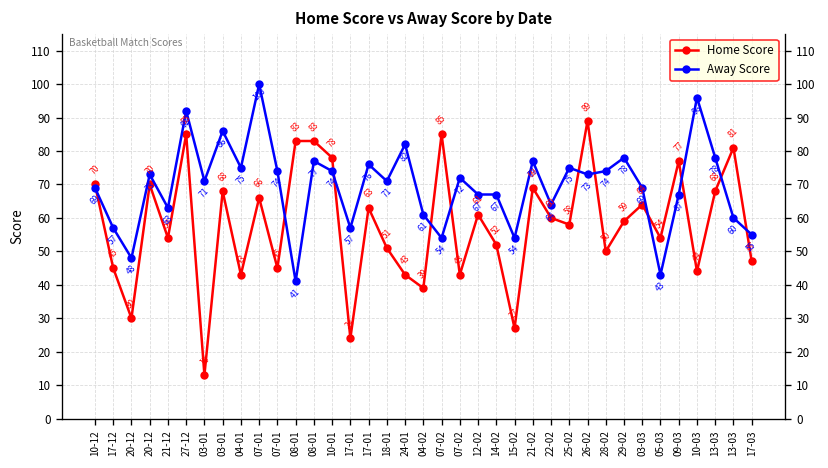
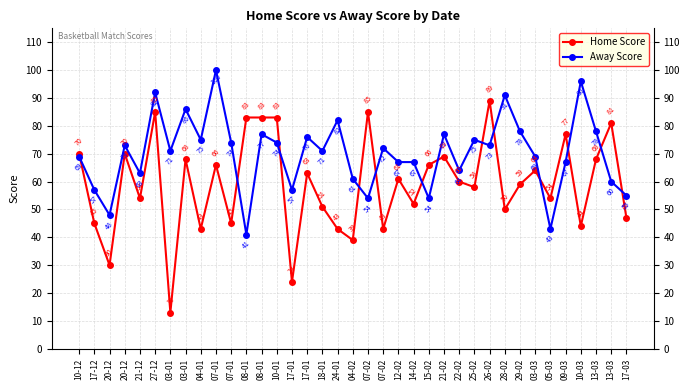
  {
    "Home Score": {
      "10-12": 70,
      "17-12": 45,
      "04-01": 43,
-     "10-01": 78,
+     "10-01": 83,
      "18-01": 51,
      "24-01": 43,
      "04-02": 39,
      "14-02": 52,
-     "15-02": 27,
+     "15-02": 66,
      "25-02": 58,
      "26-02": 89,
      "28-02": 50,
      "29-02": 59,
      "05-03": 54,
      "09-03": 77,
      "10-03": 44
    },
    "Away Score": {
      "10-12": 69,
      "17-12": 57,
      "04-01": 75,
      "10-01": 74,
      "18-01": 71,
      "24-01": 82,
      "04-02": 61,
      "14-02": 67,
      "15-02": 54,
      "25-02": 75,
      "26-02": 73,
-     "28-02": 74,
+     "28-02": 91,
      "29-02": 78,
      "05-03": 43,
      "09-03": 67,
      "10-03": 96
    }
  }
